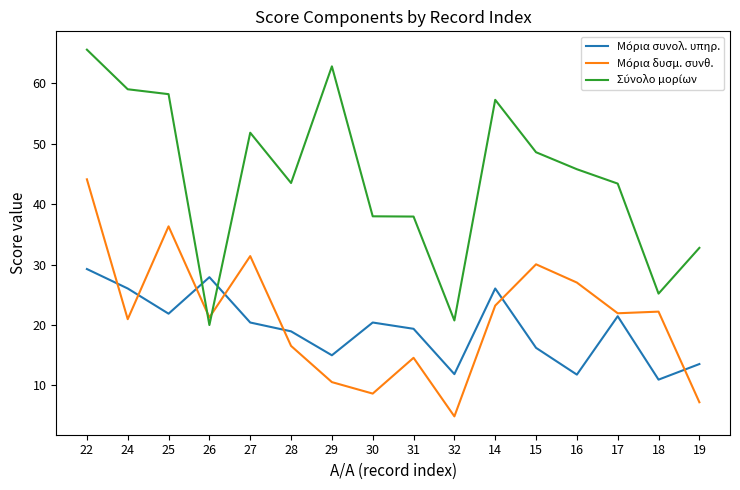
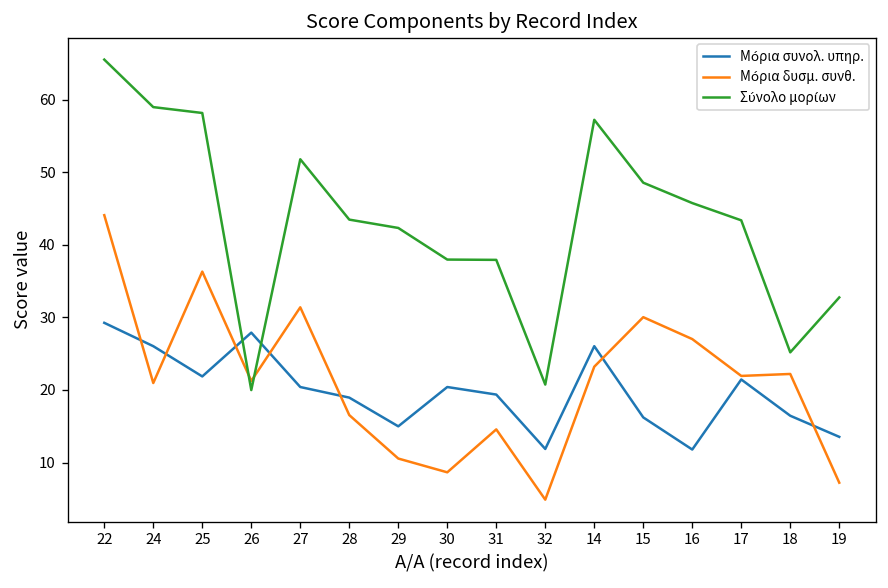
  {
    "Μόρια συνολ. υπηρ.": {
      "22": 29,
      "24": 26,
      "25": 22,
      "26": 28,
      "27": 20,
      "28": 19,
      "29": 15,
      "30": 20,
      "31": 19,
      "32": 12,
      "14": 26,
      "15": 16,
      "16": 12,
      "17": 21,
-     "18": 11,
+     "18": 16,
      "19": 14
    },
    "Μόρια δυσμ. συνθ.": {
      "22": 44,
      "24": 21,
      "25": 36,
      "26": 21,
      "27": 31,
      "28": 17,
      "29": 11,
      "30": 9,
      "31": 15,
      "32": 5,
      "14": 23,
      "15": 30,
      "16": 27,
      "17": 22,
      "18": 22,
      "19": 7
    },
    "Σύνολο μορίων": {
      "22": 66,
      "24": 59,
      "25": 58,
      "26": 20,
      "27": 52,
      "28": 43,
-     "29": 63,
+     "29": 42,
      "30": 38,
      "31": 38,
      "32": 21,
      "14": 57,
      "15": 49,
      "16": 46,
      "17": 43,
      "18": 25,
      "19": 33
    }
  }
